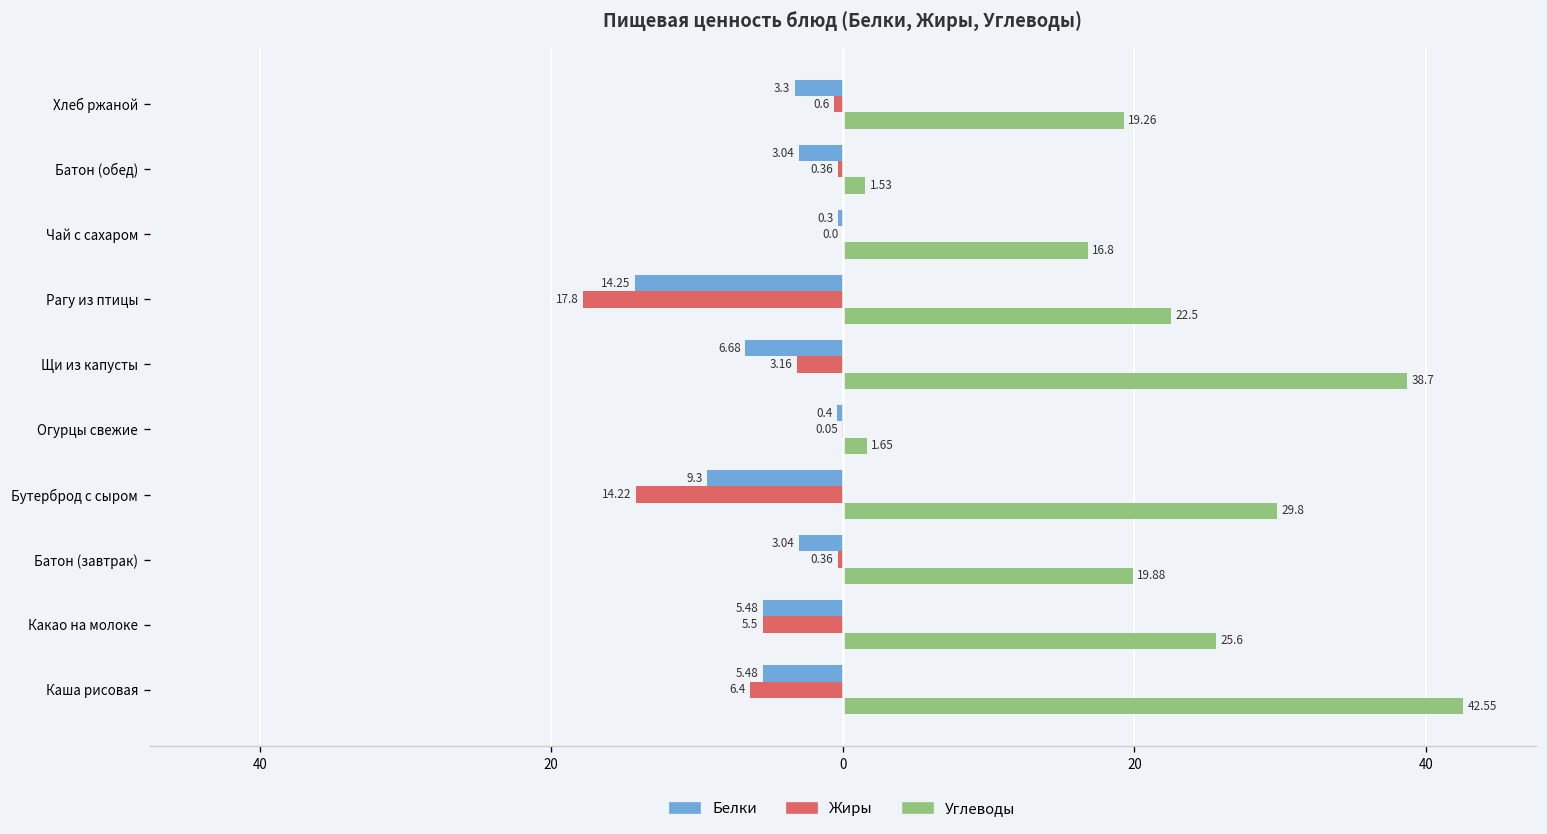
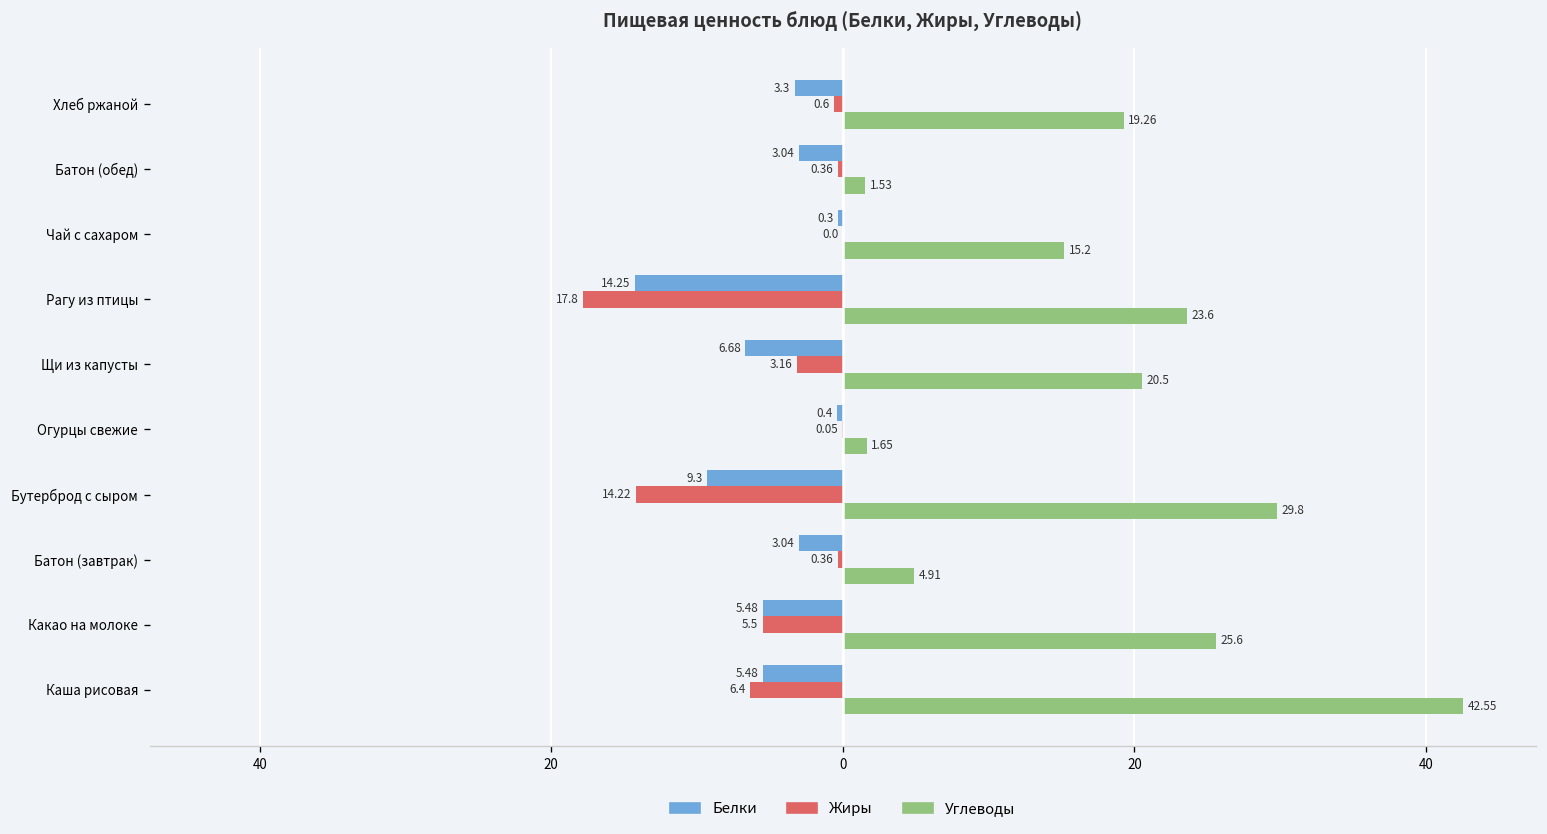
  {
    "Жиры": {
      "Чай с сахаром": 0.0
    },
    "Углеводы": {
      "Хлеб ржаной": 19.26,
      "Батон (обед)": 1.53,
-     "Чай с сахаром": 16.8,
-     "Рагу из птицы": 22.5,
-     "Щи из капусты": 38.7,
+     "Чай с сахаром": 15.2,
+     "Рагу из птицы": 23.6,
+     "Щи из капусты": 20.5,
      "Огурцы свежие": 1.65,
      "Бутерброд с сыром": 29.8,
-     "Батон (завтрак)": 19.88,
+     "Батон (завтрак)": 4.91,
      "Какао на молоке": 25.6,
      "Каша рисовая": 42.55
    }
  }
